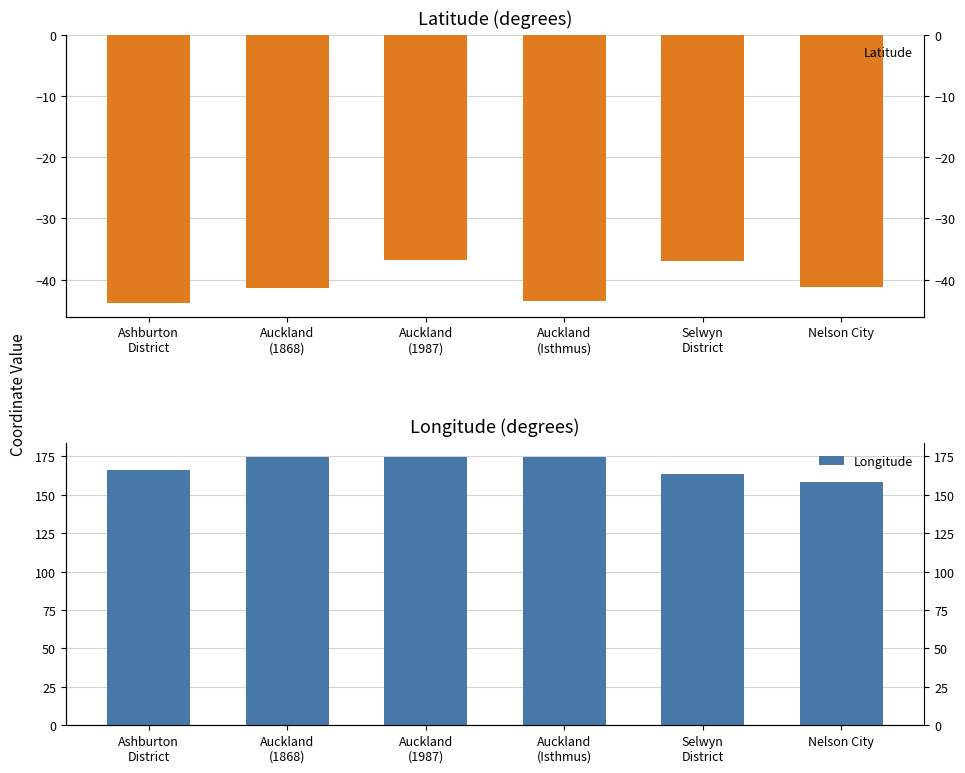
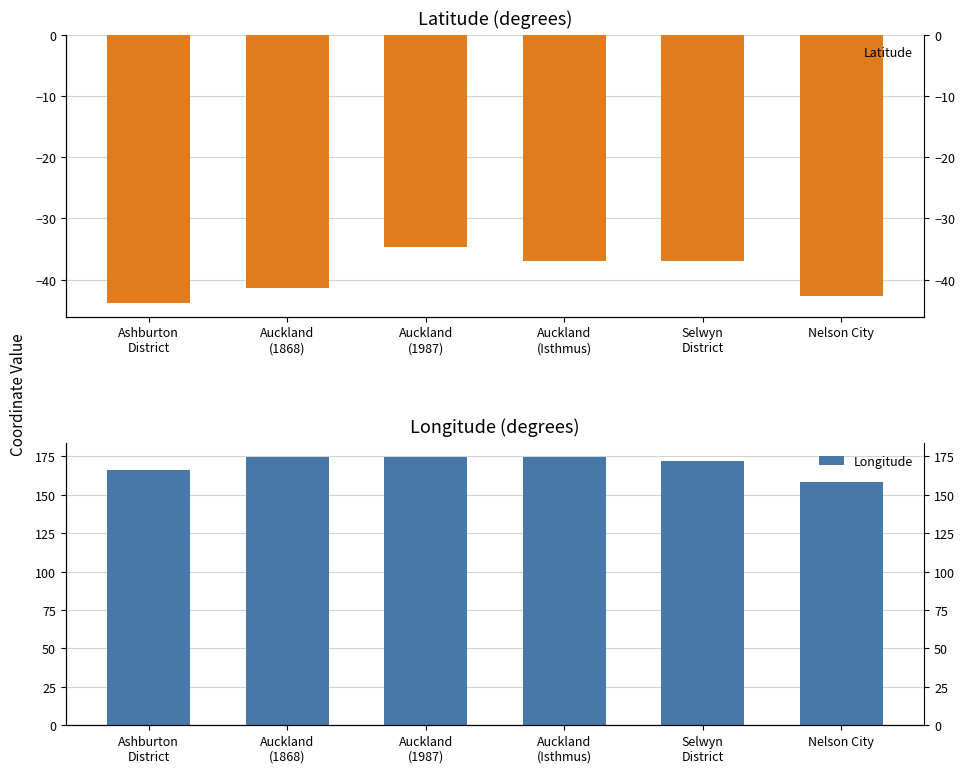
  {
    "Latitude (degrees)": {
      "Ashburton District": -44,
      "Auckland (1868)": -41,
-     "Auckland (1987)": -37,
-     "Auckland (Isthmus)": -44,
+     "Auckland (1987)": -35,
+     "Auckland (Isthmus)": -37,
      "Selwyn District": -37,
-     "Nelson City": -41
+     "Nelson City": -43
    },
    "Longitude (degrees)": {
      "Ashburton District": 166,
      "Auckland (1868)": 175,
      "Auckland (1987)": 175,
      "Auckland (Isthmus)": 175,
-     "Selwyn District": 164,
+     "Selwyn District": 172,
      "Nelson City": 158
    }
  }
